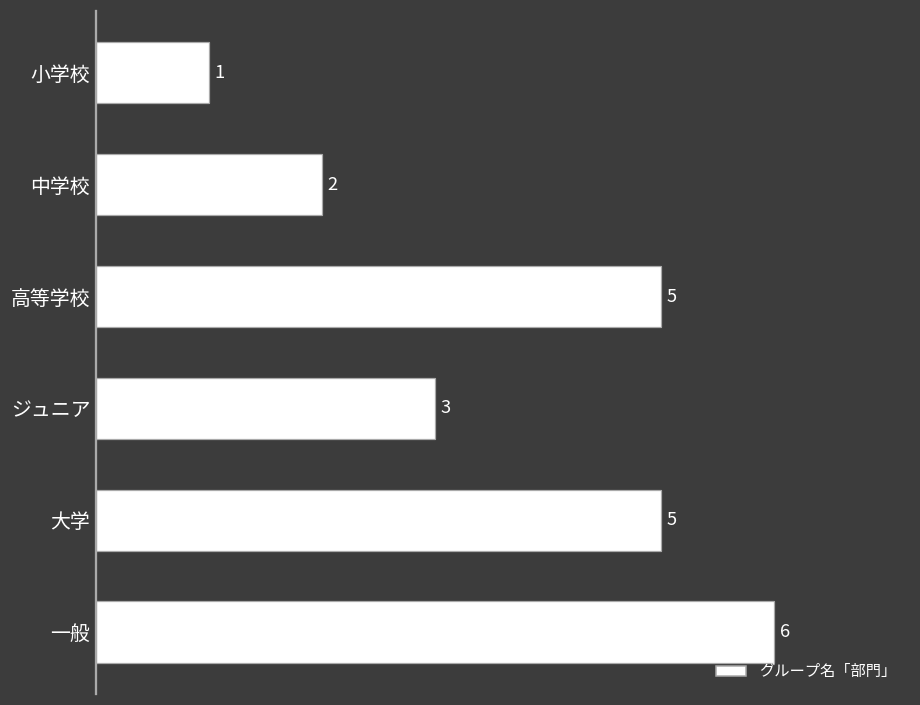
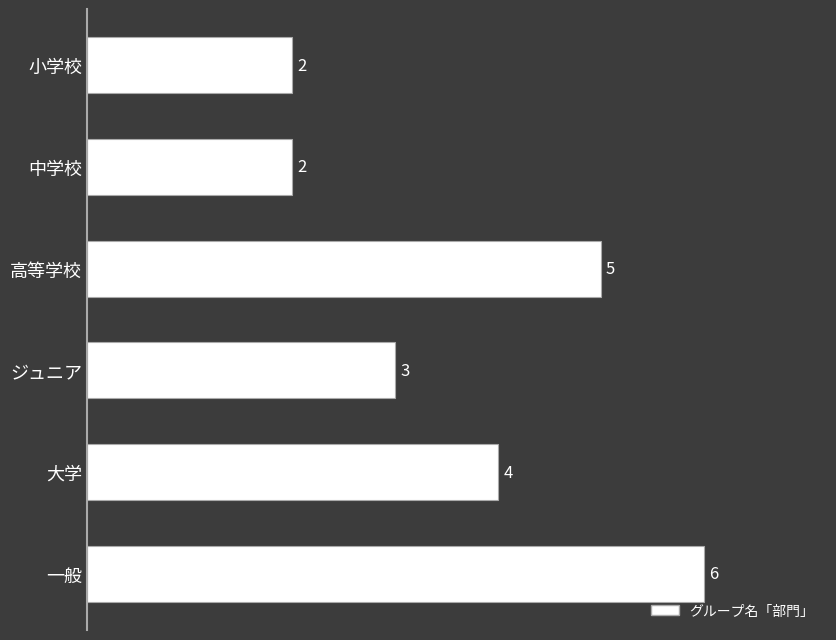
  {
-   "小学校": 1,
+   "小学校": 2,
    "中学校": 2,
    "高等学校": 5,
    "ジュニア": 3,
-   "大学": 5,
+   "大学": 4,
    "一般": 6
  }
